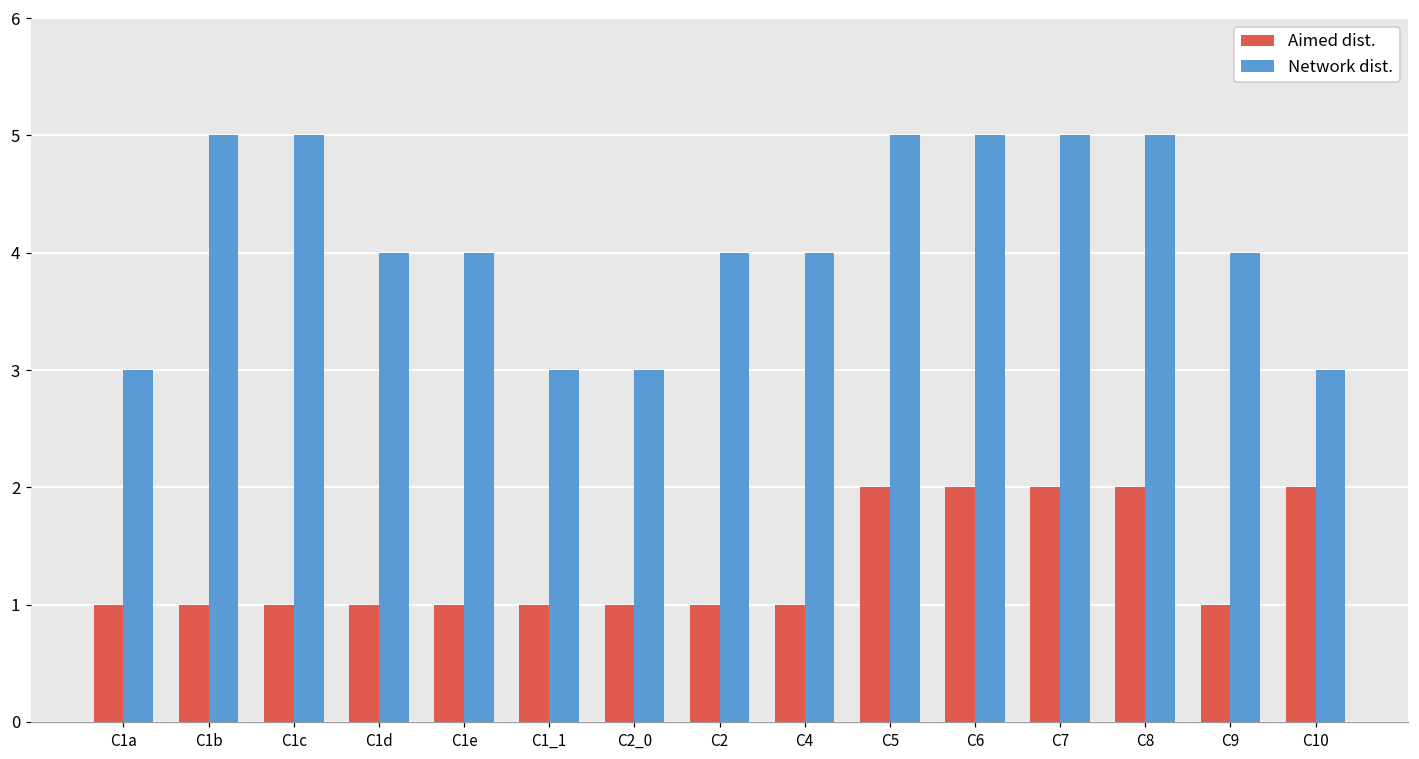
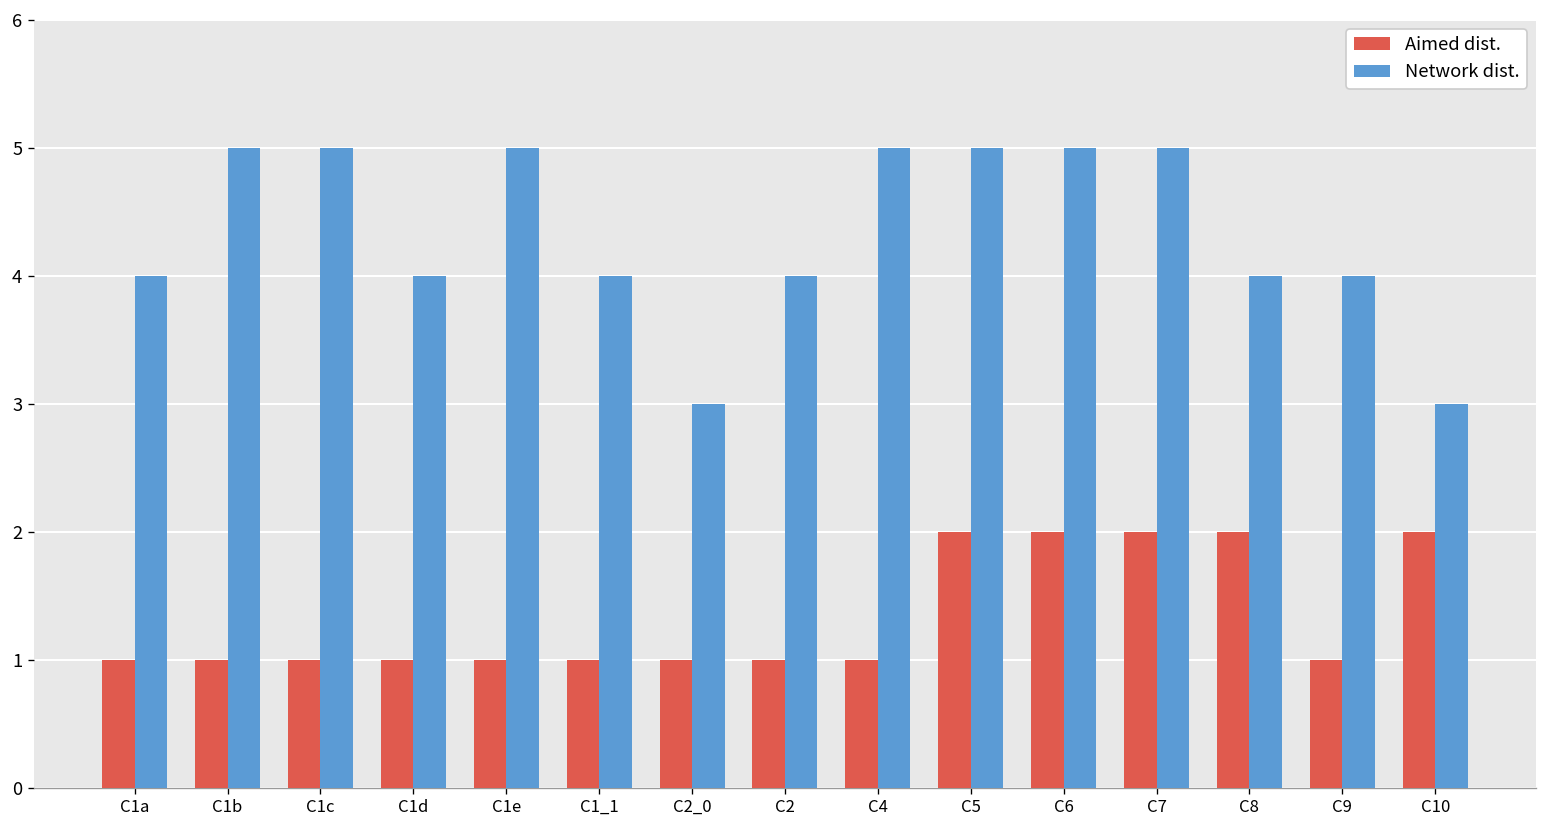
  {
    "Aimed dist.": {
      "C1a": 1,
      "C1b": 1,
      "C1c": 1,
      "C1d": 1,
      "C1e": 1,
      "C1_1": 1,
      "C2_0": 1,
      "C2": 1,
      "C4": 1,
      "C5": 2,
      "C6": 2,
      "C7": 2,
      "C8": 2,
      "C9": 1,
      "C10": 2
    },
    "Network dist.": {
-     "C1a": 3,
+     "C1a": 4,
      "C1b": 5,
      "C1c": 5,
      "C1d": 4,
-     "C1e": 4,
-     "C1_1": 3,
+     "C1e": 5,
+     "C1_1": 4,
      "C2_0": 3,
      "C2": 4,
-     "C4": 4,
+     "C4": 5,
      "C5": 5,
      "C6": 5,
      "C7": 5,
-     "C8": 5,
+     "C8": 4,
      "C9": 4,
      "C10": 3
    }
  }
